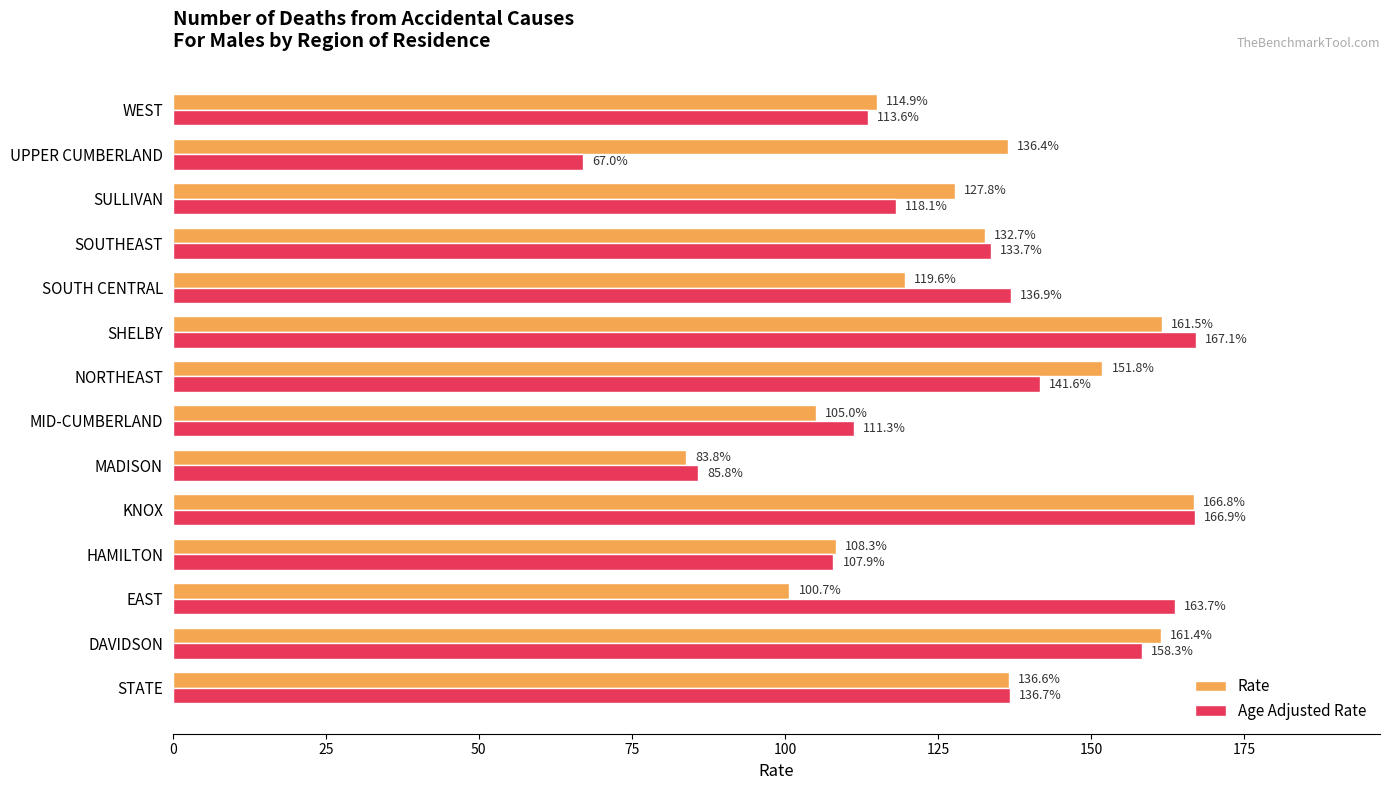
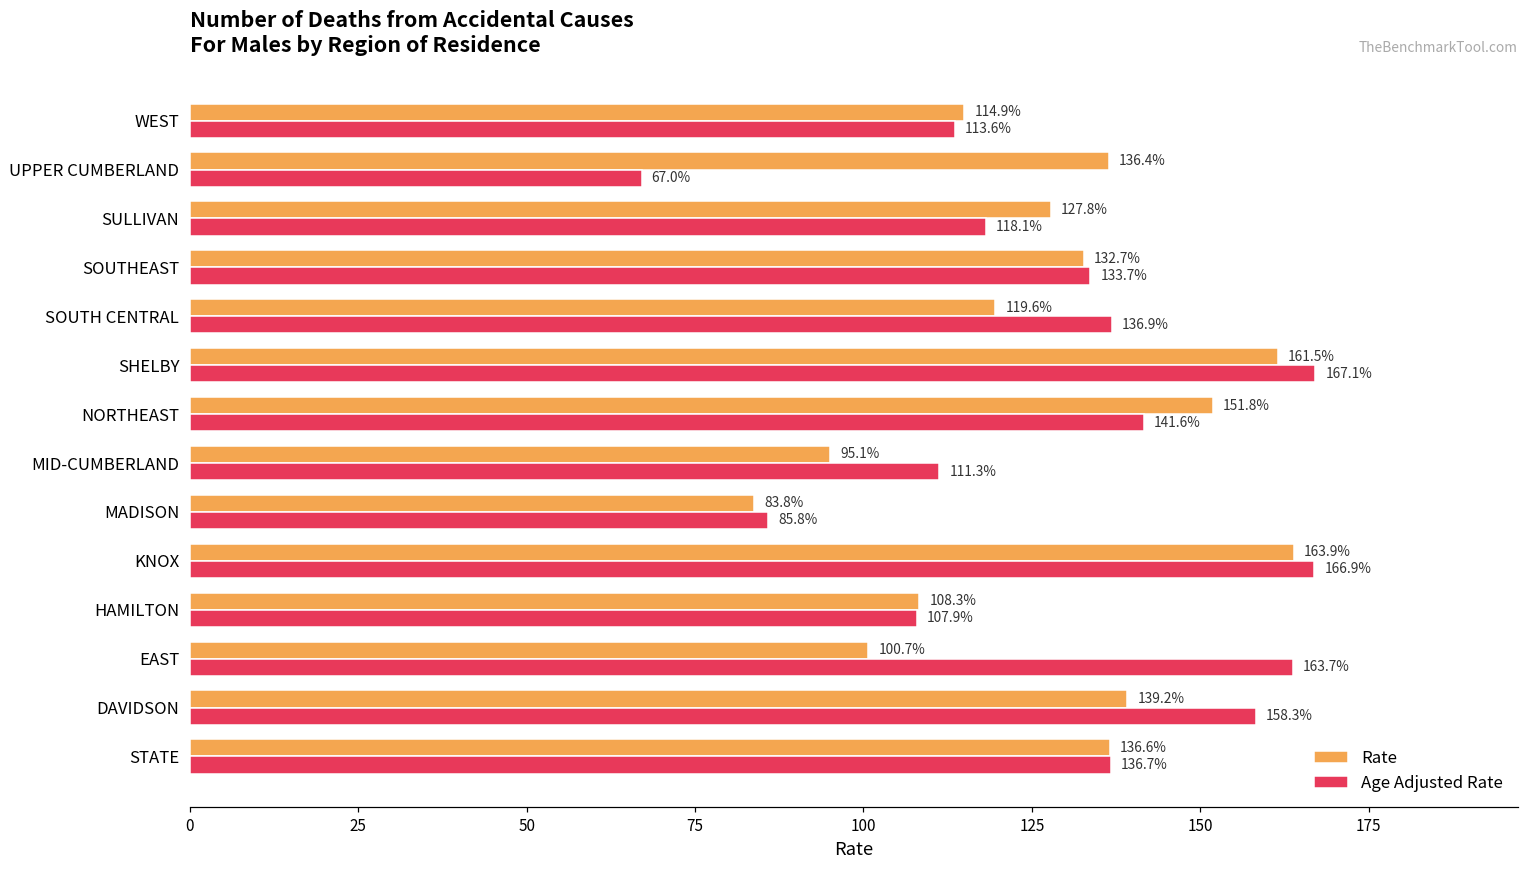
  {
    "Rate": {
      "WEST": "114.9%",
      "UPPER CUMBERLAND": "136.4%",
      "SULLIVAN": "127.8%",
      "SOUTHEAST": "132.7%",
      "SOUTH CENTRAL": "119.6%",
      "SHELBY": "161.5%",
      "NORTHEAST": "151.8%",
-     "MID-CUMBERLAND": "105.0%",
+     "MID-CUMBERLAND": "95.1%",
      "MADISON": "83.8%",
-     "KNOX": "166.8%",
+     "KNOX": "163.9%",
      "HAMILTON": "108.3%",
      "EAST": "100.7%",
-     "DAVIDSON": "161.4%",
+     "DAVIDSON": "139.2%",
      "STATE": "136.6%"
    },
    "Age Adjusted Rate": {
      "WEST": "113.6%",
      "UPPER CUMBERLAND": "67.0%",
      "SULLIVAN": "118.1%",
      "SOUTHEAST": "133.7%",
      "SOUTH CENTRAL": "136.9%",
      "SHELBY": "167.1%",
      "NORTHEAST": "141.6%",
      "MID-CUMBERLAND": "111.3%",
      "MADISON": "85.8%",
      "KNOX": "166.9%",
      "HAMILTON": "107.9%",
      "EAST": "163.7%",
      "DAVIDSON": "158.3%",
      "STATE": "136.7%"
    }
  }
